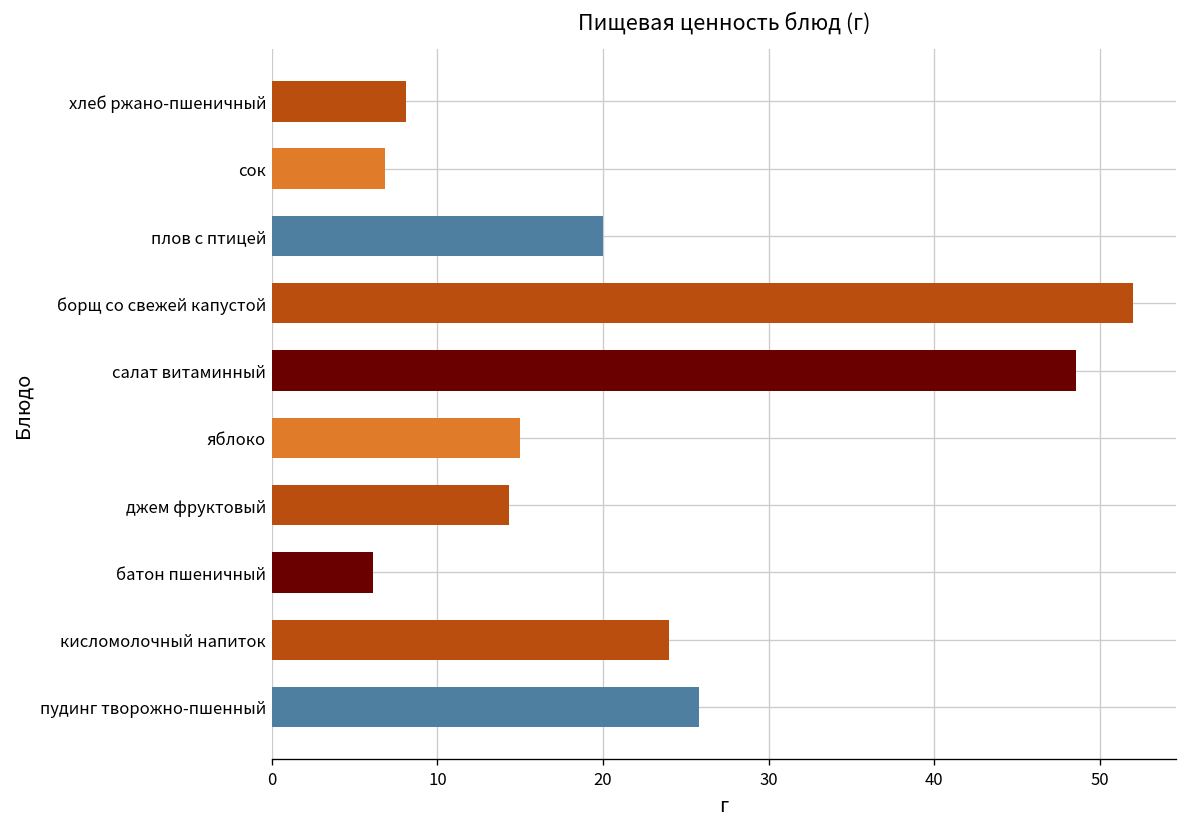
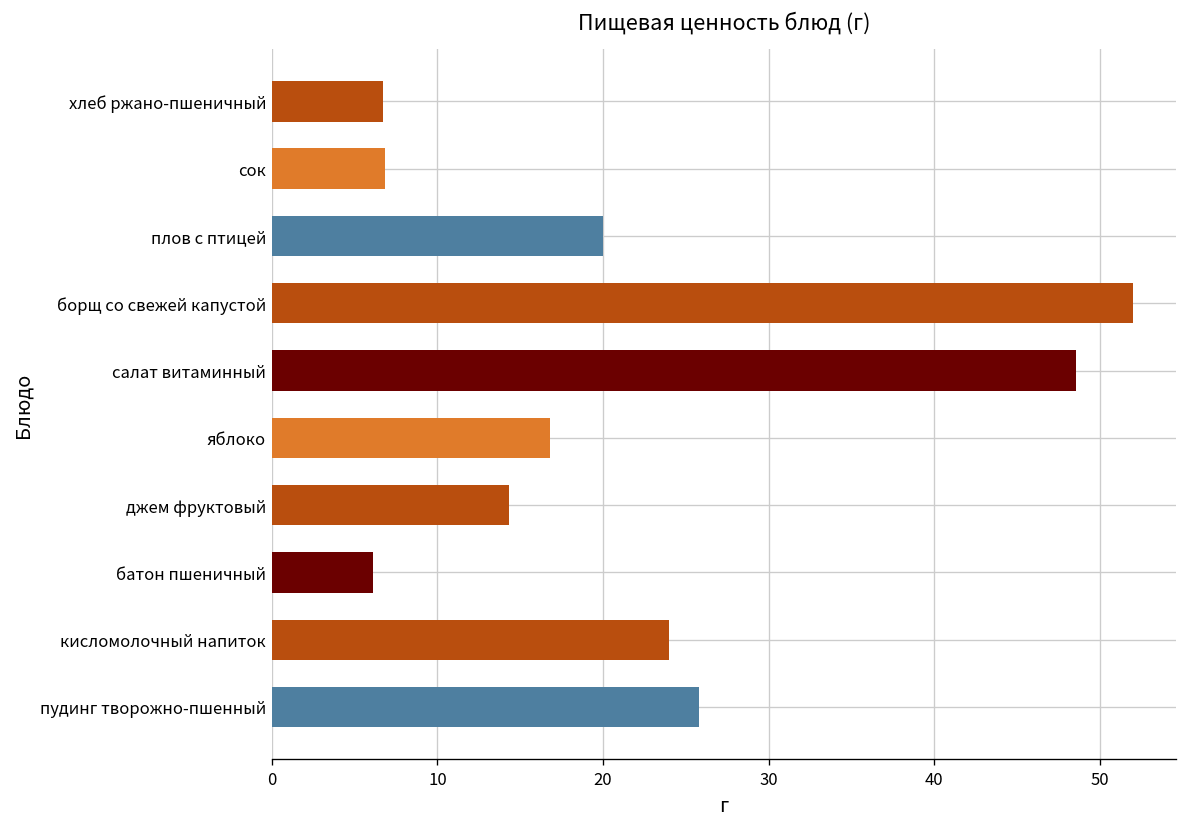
  {
-   "хлеб ржано-пшеничный": 8.1,
+   "хлеб ржано-пшеничный": 6.7,
    "сок": 6.8,
    "плов с птицей": 20.0,
    "борщ со свежей капустой": 52.0,
    "салат витаминный": 48.6,
-   "яблоко": 15.0,
+   "яблоко": 16.8,
    "джем фруктовый": 14.3,
    "батон пшеничный": 6.1,
    "кисломолочный напиток": 24.0,
    "пудинг творожно-пшенный": 25.8
  }
